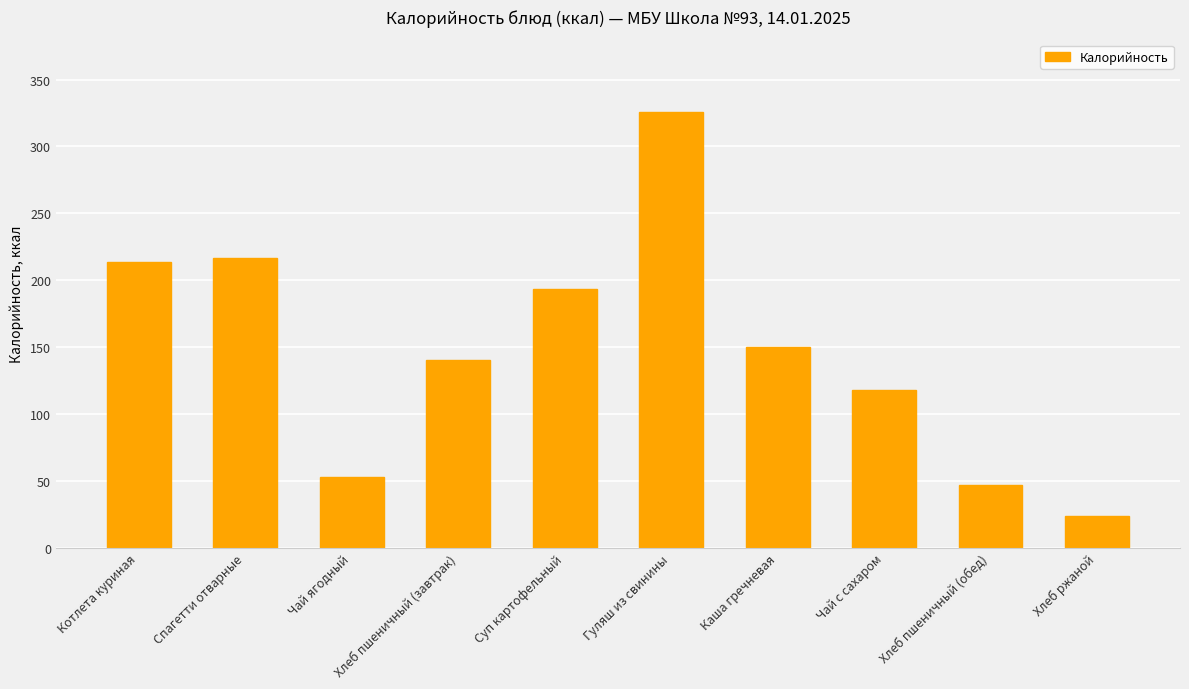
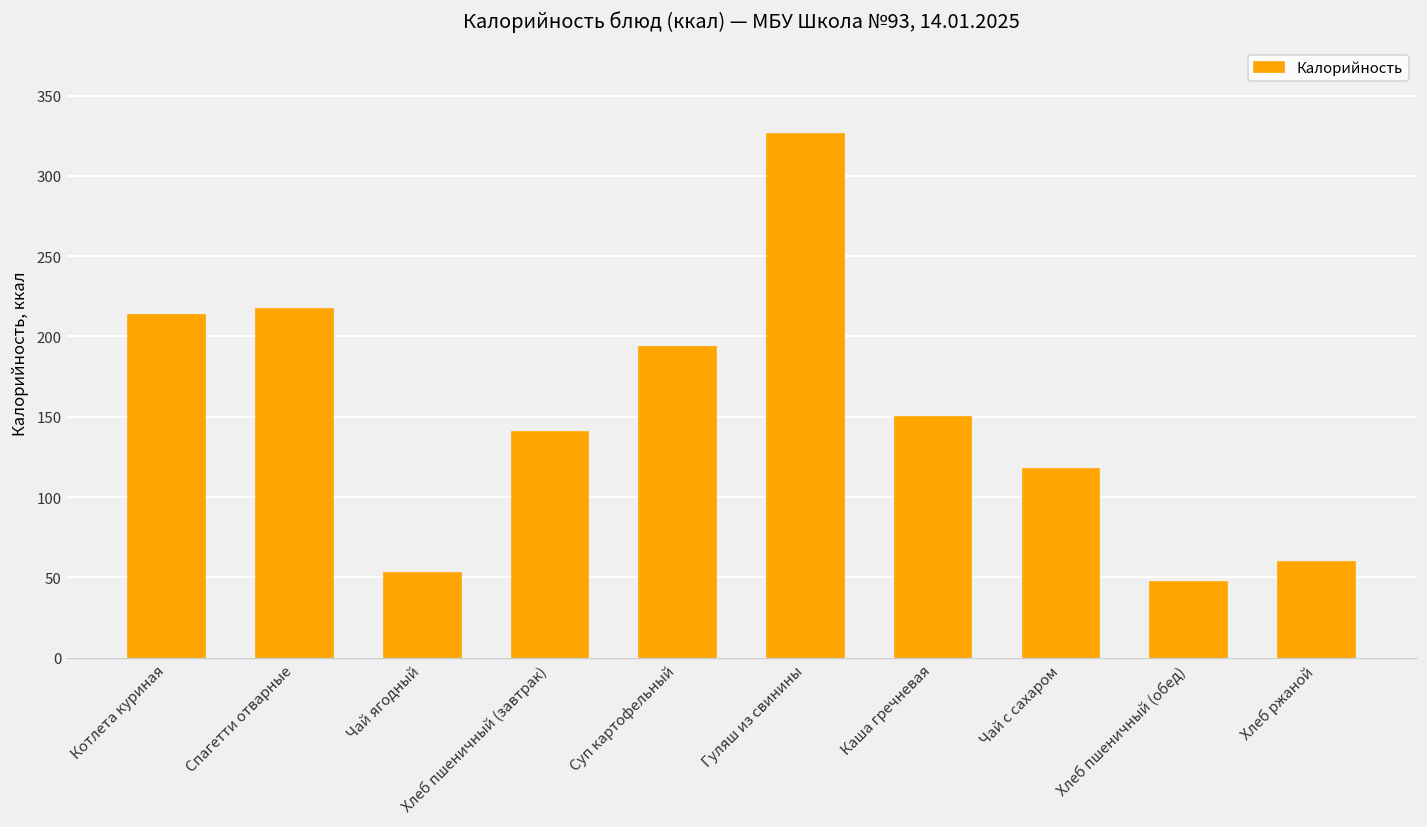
  {
    "Котлета куриная": 213,
    "Спагетти отварные": 217,
    "Чай ягодный": 53,
    "Хлеб пшеничный (завтрак)": 141,
    "Суп картофельный": 194,
    "Гуляш из свинины": 326,
    "Каша гречневая": 150,
    "Чай с сахаром": 118,
    "Хлеб пшеничный (обед)": 47,
-   "Хлеб ржаной": 24
+   "Хлеб ржаной": 59
  }
